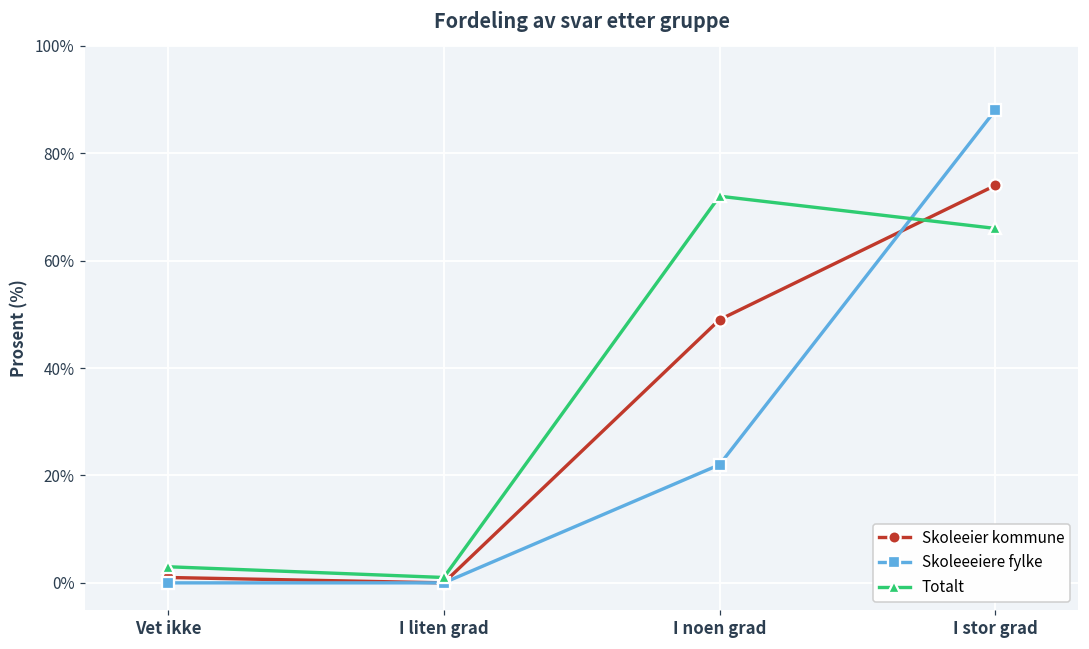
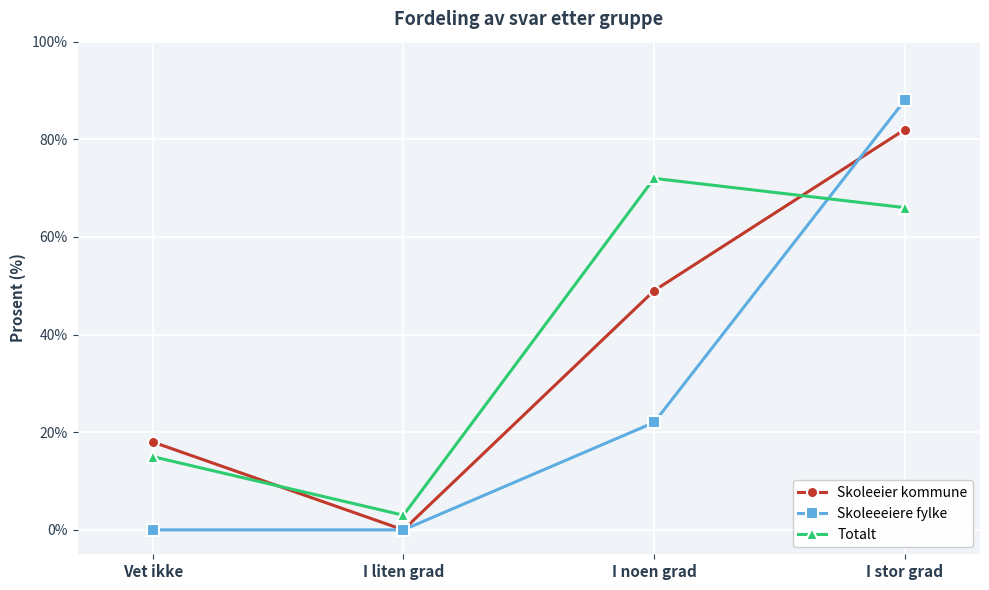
  {
    "Skoleeier kommune": {
-     "Vet ikke": "1%",
+     "Vet ikke": "18%",
      "I noen grad": "49%",
-     "I stor grad": "74%"
+     "I stor grad": "82%"
    },
    "Skoleeeiere fylke": {
      "Vet ikke": "0%",
      "I noen grad": "22%",
      "I stor grad": "88%"
    },
    "Totalt": {
-     "Vet ikke": "3%",
-     "I liten grad": "1%",
+     "Vet ikke": "15%",
+     "I liten grad": "3%",
      "I noen grad": "72%",
      "I stor grad": "66%"
    }
  }
